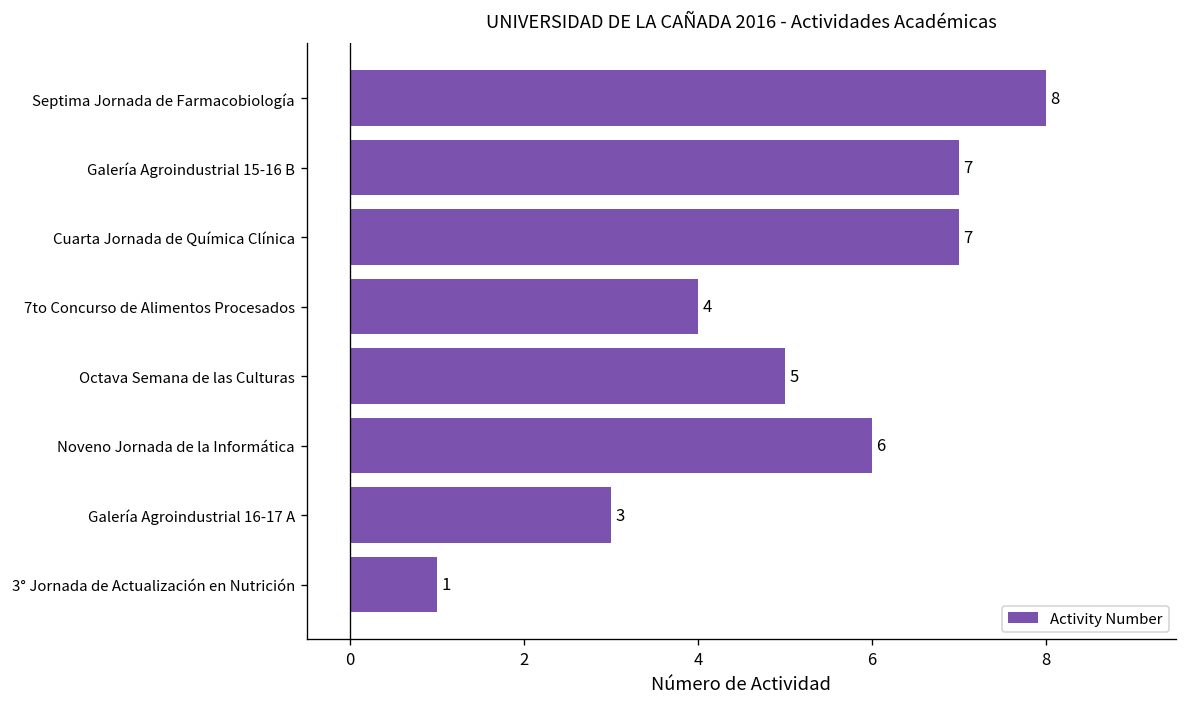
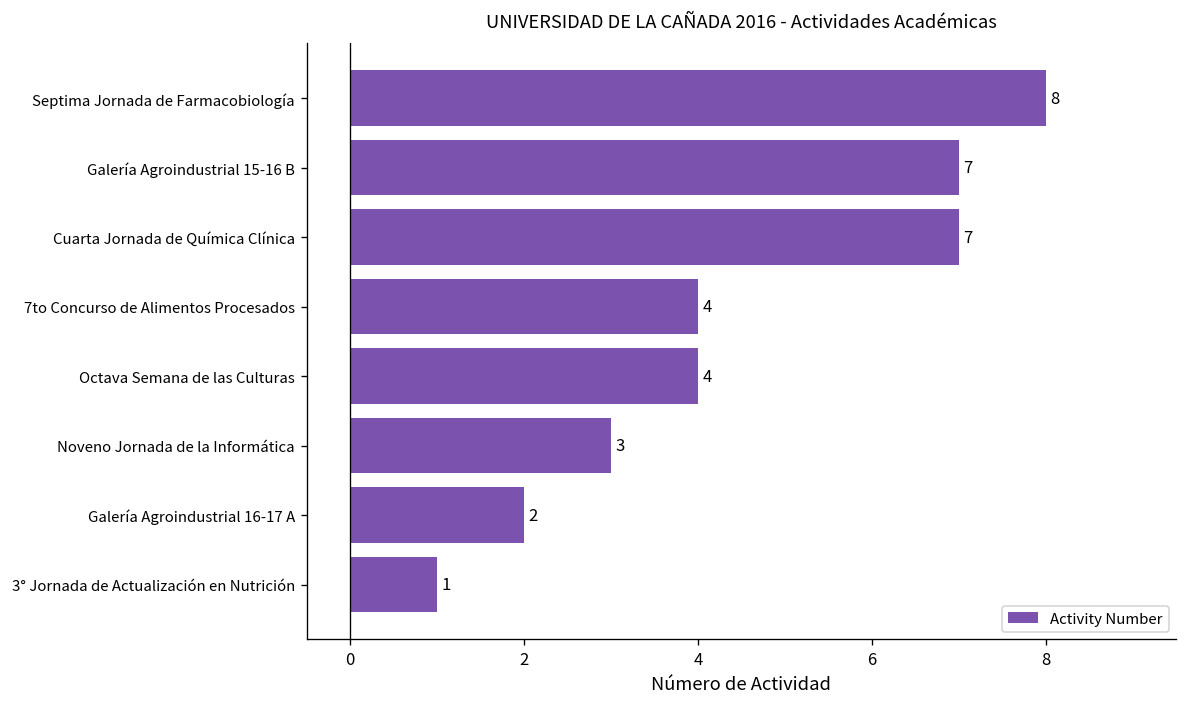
  {
    "Septima Jornada de Farmacobiología": 8,
    "Galería Agroindustrial 15-16 B": 7,
    "Cuarta Jornada de Química Clínica": 7,
    "7to Concurso de Alimentos Procesados": 4,
-   "Octava Semana de las Culturas": 5,
-   "Noveno Jornada de la Informática": 6,
-   "Galería Agroindustrial 16-17 A": 3,
+   "Octava Semana de las Culturas": 4,
+   "Noveno Jornada de la Informática": 3,
+   "Galería Agroindustrial 16-17 A": 2,
    "3° Jornada de Actualización en Nutrición": 1
  }
